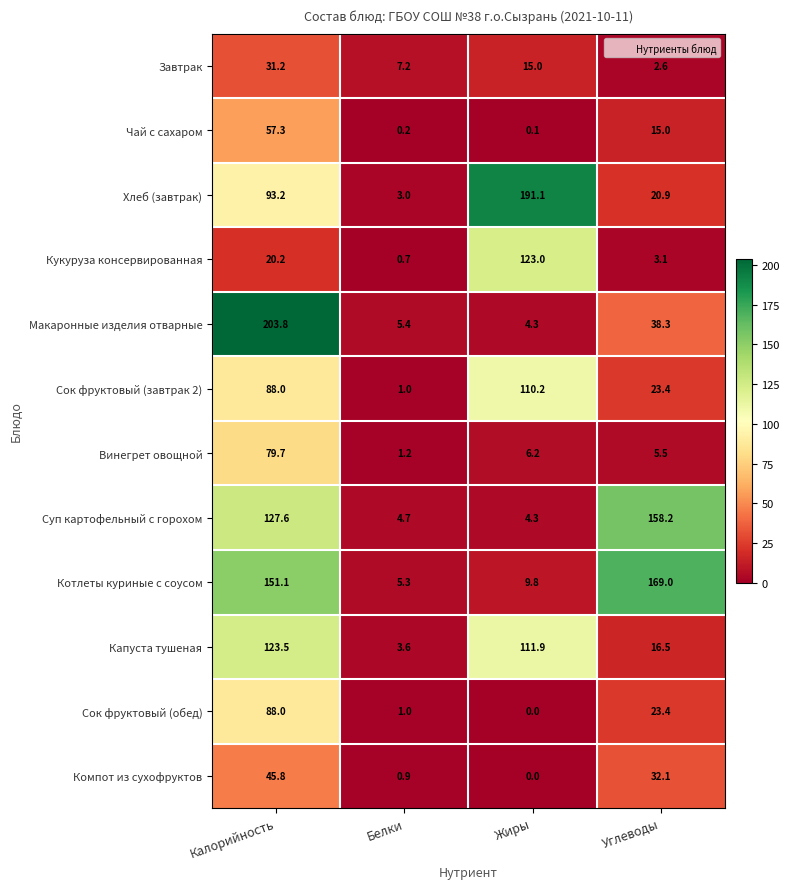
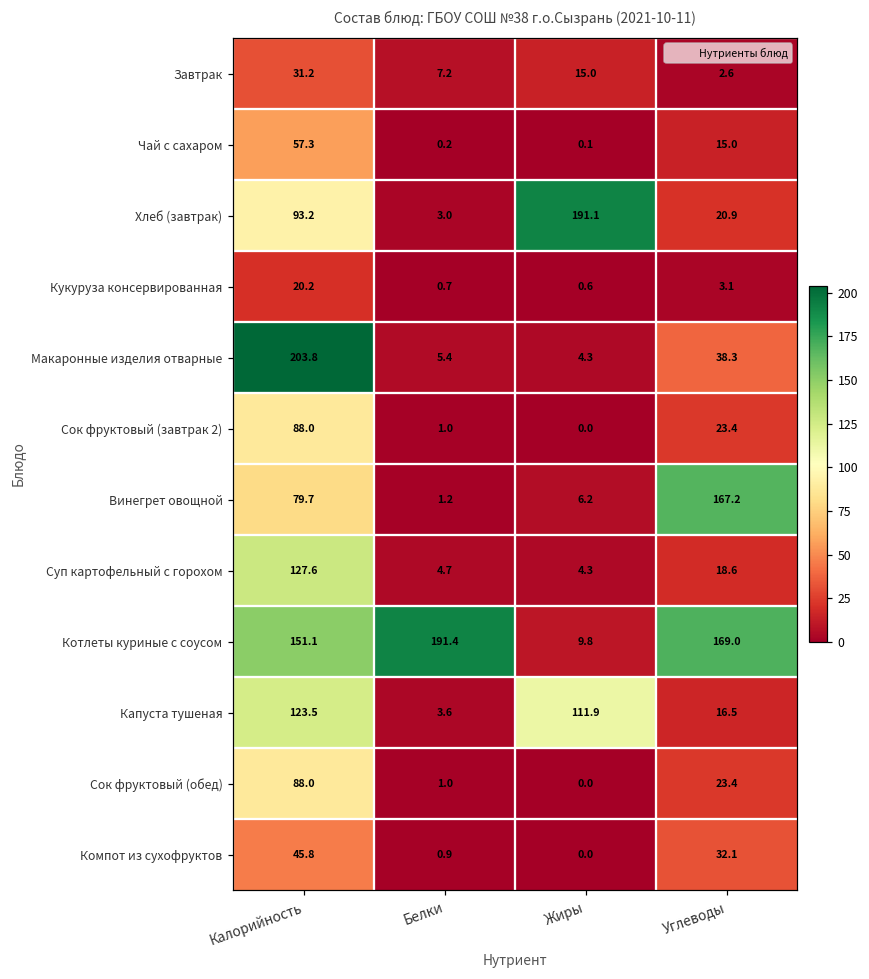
  {
    "Завтрак": {
      "Калорийность": 31.2,
      "Белки": 7.2,
      "Жиры": 15.0,
      "Углеводы": 2.6
    },
    "Чай с сахаром": {
      "Калорийность": 57.3,
      "Белки": 0.2,
      "Жиры": 0.1,
      "Углеводы": 15.0
    },
    "Хлеб (завтрак)": {
      "Калорийность": 93.2,
      "Белки": 3.0,
      "Жиры": 191.1,
      "Углеводы": 20.9
    },
    "Кукуруза консервированная": {
      "Калорийность": 20.2,
      "Белки": 0.7,
-     "Жиры": 123.0,
+     "Жиры": 0.6,
      "Углеводы": 3.1
    },
    "Макаронные изделия отварные": {
      "Калорийность": 203.8,
      "Белки": 5.4,
      "Жиры": 4.3,
      "Углеводы": 38.3
    },
    "Сок фруктовый (завтрак 2)": {
      "Калорийность": 88.0,
      "Белки": 1.0,
-     "Жиры": 110.2,
+     "Жиры": 0.0,
      "Углеводы": 23.4
    },
    "Винегрет овощной": {
      "Калорийность": 79.7,
      "Белки": 1.2,
      "Жиры": 6.2,
-     "Углеводы": 5.5
+     "Углеводы": 167.2
    },
    "Суп картофельный с горохом": {
      "Калорийность": 127.6,
      "Белки": 4.7,
      "Жиры": 4.3,
-     "Углеводы": 158.2
+     "Углеводы": 18.6
    },
    "Котлеты куриные с соусом": {
      "Калорийность": 151.1,
-     "Белки": 5.3,
+     "Белки": 191.4,
      "Жиры": 9.8,
      "Углеводы": 169.0
    },
    "Капуста тушеная": {
      "Калорийность": 123.5,
      "Белки": 3.6,
      "Жиры": 111.9,
      "Углеводы": 16.5
    },
    "Сок фруктовый (обед)": {
      "Калорийность": 88.0,
      "Белки": 1.0,
      "Жиры": 0.0,
      "Углеводы": 23.4
    },
    "Компот из сухофруктов": {
      "Калорийность": 45.8,
      "Белки": 0.9,
      "Жиры": 0.0,
      "Углеводы": 32.1
    }
  }
